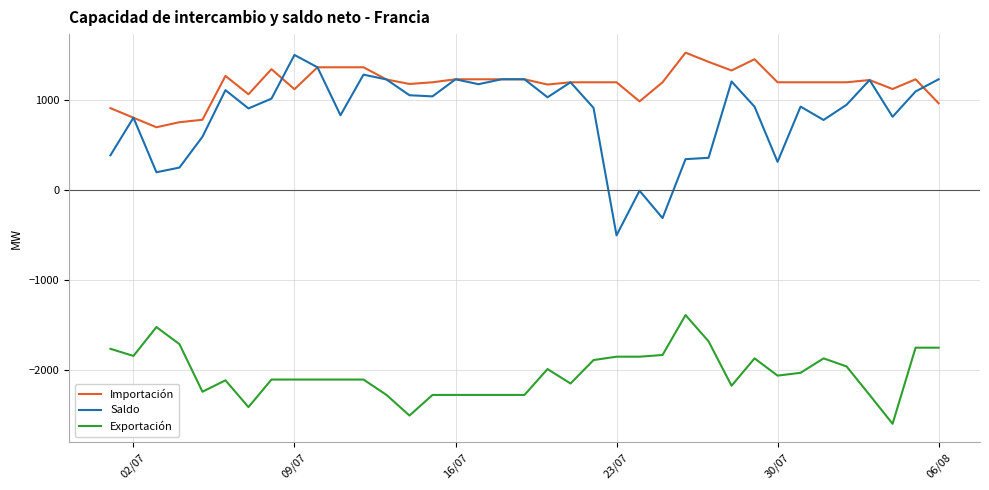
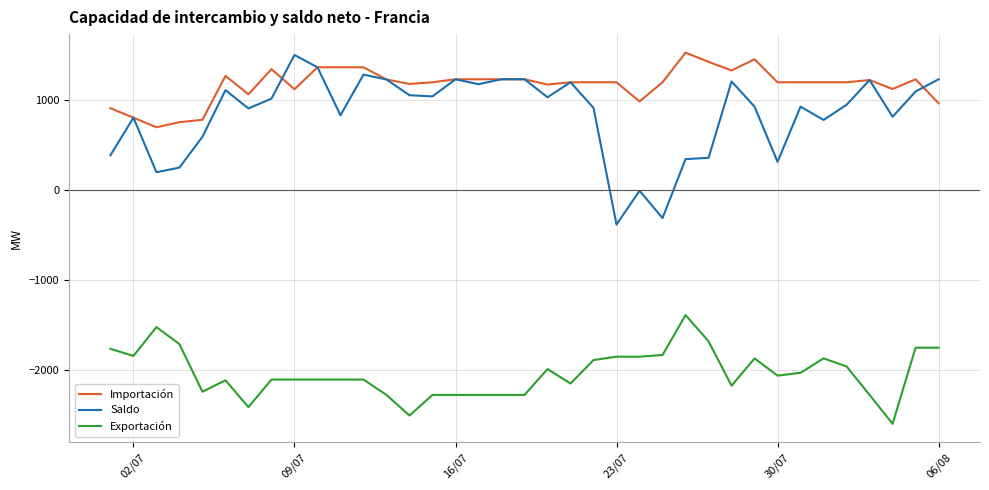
  {
    "Importación": {
      "09/07": 1100,
      "23/07": 1200,
      "30/07": 1200,
      "06/08": 1000
    },
    "Saldo": {
      "09/07": 1500,
-     "23/07": -500,
+     "23/07": -400,
      "30/07": 300,
      "06/08": 1200
    },
    "Exportación": {
      "02/07": -1800,
      "09/07": -2100,
      "16/07": -2300,
      "23/07": -1900,
      "30/07": -2100,
      "06/08": -1800
    }
  }
